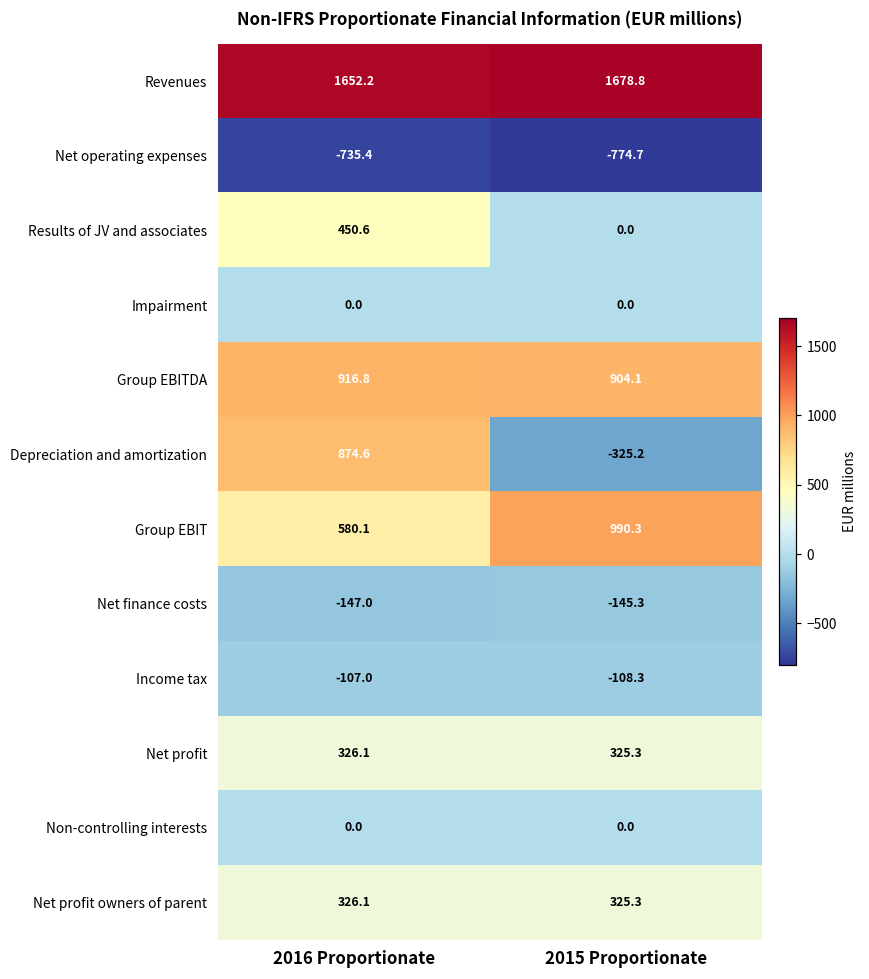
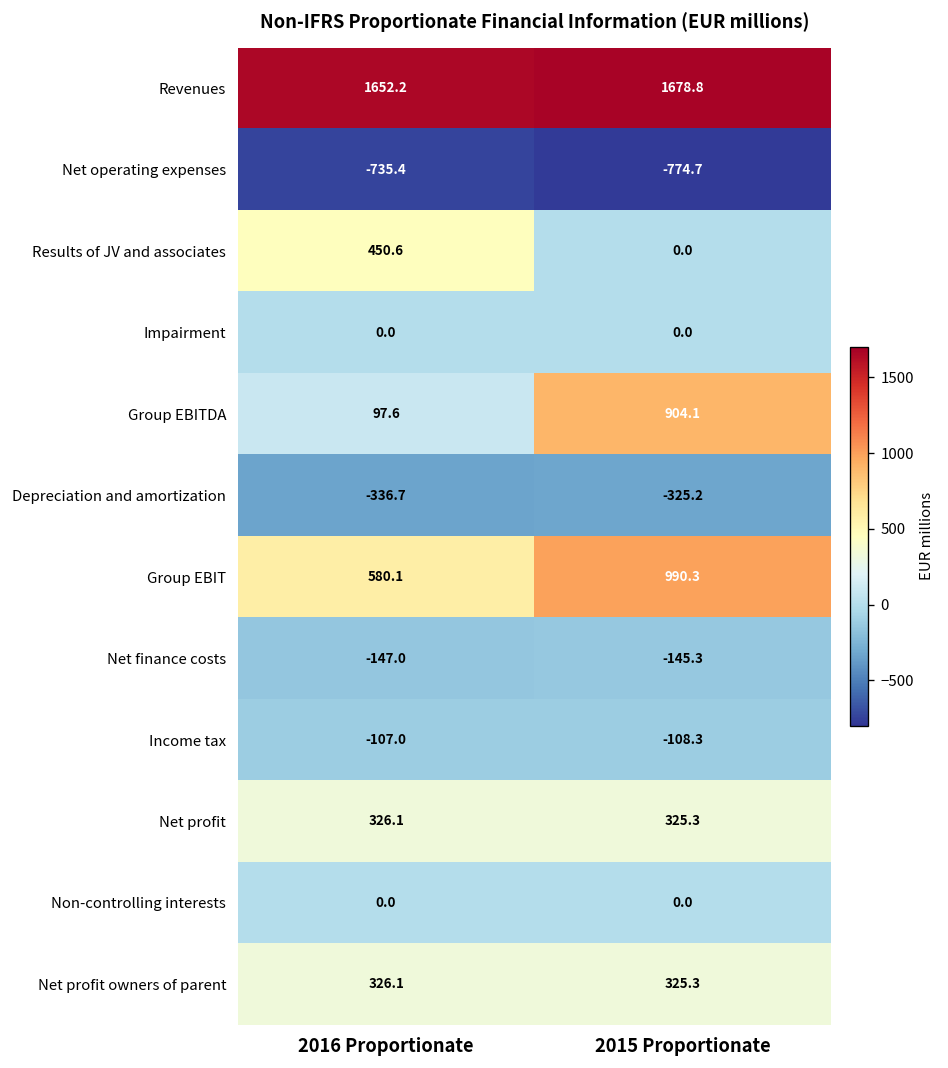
  {
    "Revenues": {
      "2016 Proportionate": 1652.2,
      "2015 Proportionate": 1678.8
    },
    "Net operating expenses": {
      "2016 Proportionate": -735.4,
      "2015 Proportionate": -774.7
    },
    "Results of JV and associates": {
      "2016 Proportionate": 450.6,
      "2015 Proportionate": 0.0
    },
    "Impairment": {
      "2016 Proportionate": 0.0,
      "2015 Proportionate": 0.0
    },
    "Group EBITDA": {
-     "2016 Proportionate": 916.8,
+     "2016 Proportionate": 97.6,
      "2015 Proportionate": 904.1
    },
    "Depreciation and amortization": {
-     "2016 Proportionate": 874.6,
+     "2016 Proportionate": -336.7,
      "2015 Proportionate": -325.2
    },
    "Group EBIT": {
      "2016 Proportionate": 580.1,
      "2015 Proportionate": 990.3
    },
    "Net finance costs": {
      "2016 Proportionate": -147.0,
      "2015 Proportionate": -145.3
    },
    "Income tax": {
      "2016 Proportionate": -107.0,
      "2015 Proportionate": -108.3
    },
    "Net profit": {
      "2016 Proportionate": 326.1,
      "2015 Proportionate": 325.3
    },
    "Non-controlling interests": {
      "2016 Proportionate": 0.0,
      "2015 Proportionate": 0.0
    },
    "Net profit owners of parent": {
      "2016 Proportionate": 326.1,
      "2015 Proportionate": 325.3
    }
  }
